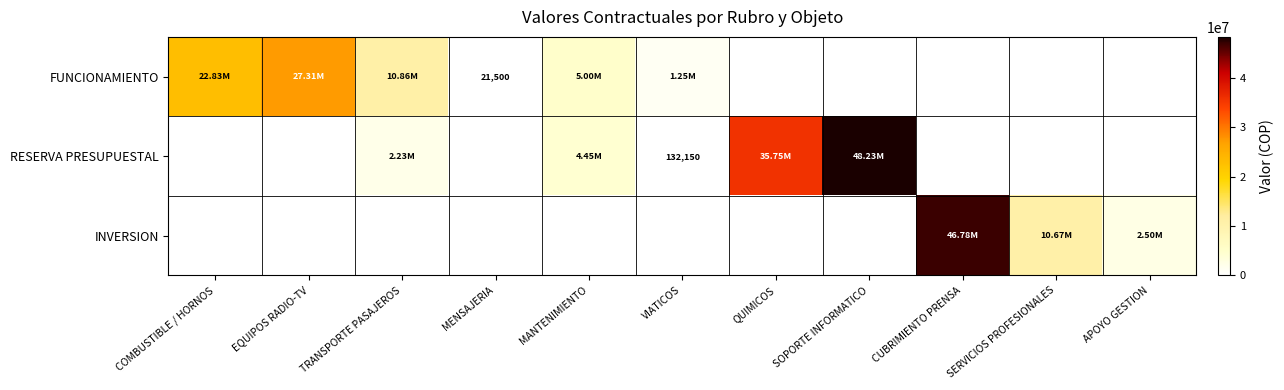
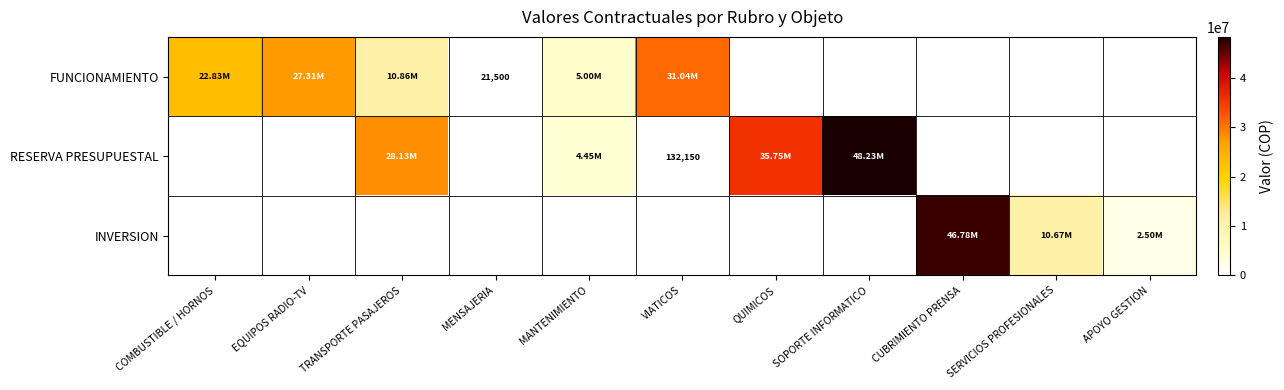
  {
    "FUNCIONAMIENTO": {
      "COMBUSTIBLE / HORNOS": "22.83M",
      "EQUIPOS RADIO-TV": "27.31M",
      "TRANSPORTE PASAJEROS": "10.86M",
      "MENSAJERIA": "21,500",
      "MANTENIMIENTO": "5.00M",
-     "VIATICOS": "1.25M"
+     "VIATICOS": "31.04M"
    },
    "RESERVA PRESUPUESTAL": {
-     "TRANSPORTE PASAJEROS": "2.23M",
+     "TRANSPORTE PASAJEROS": "28.13M",
      "MANTENIMIENTO": "4.45M",
      "VIATICOS": "132,150",
      "QUIMICOS": "35.75M",
      "SOPORTE INFORMATICO": "48.23M"
    },
    "INVERSION": {
      "CUBRIMIENTO PRENSA": "46.78M",
      "SERVICIOS PROFESIONALES": "10.67M",
      "APOYO GESTION": "2.50M"
    }
  }
